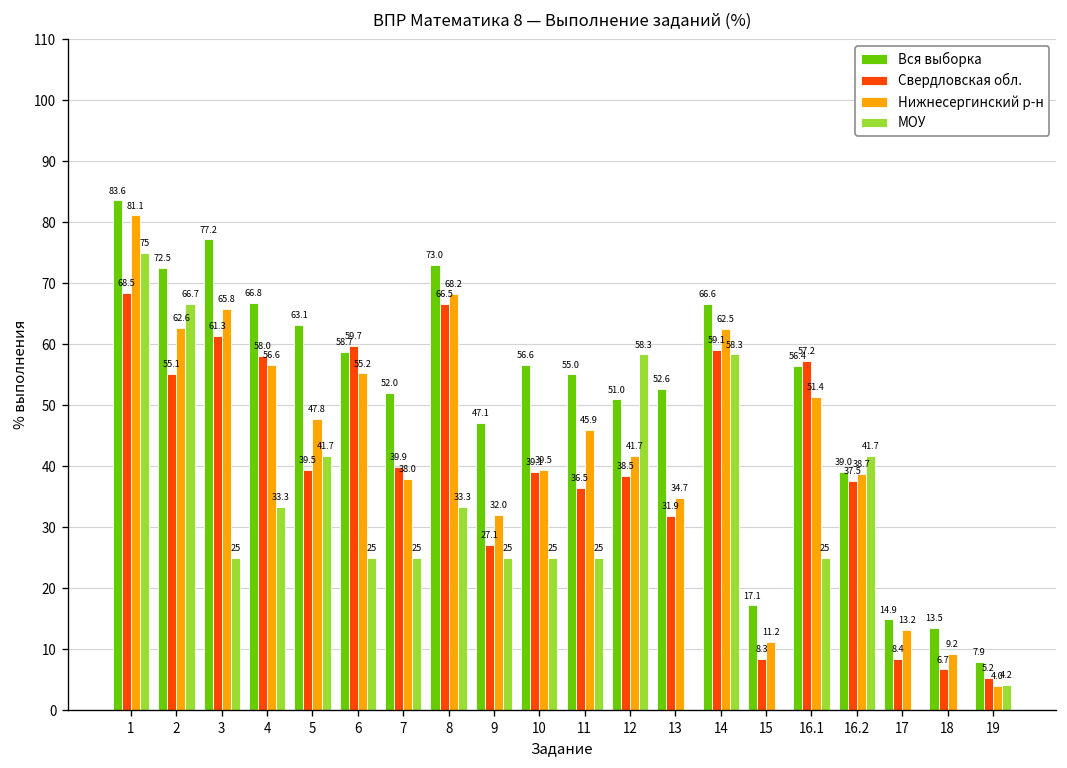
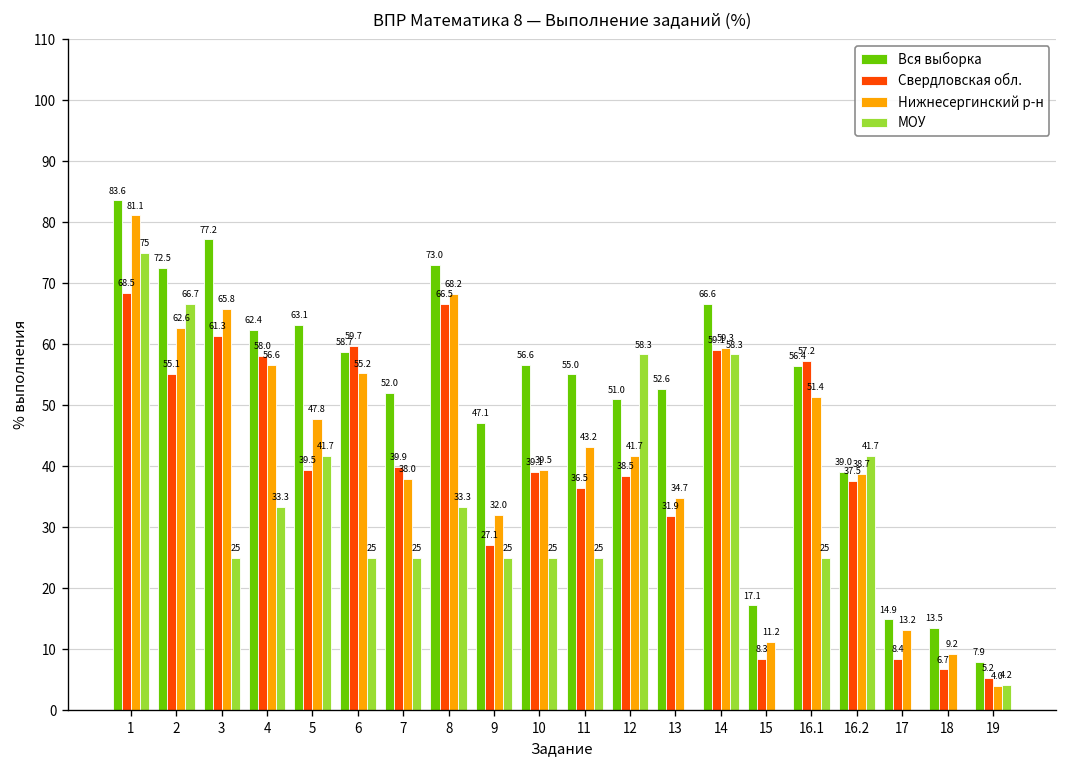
  {
    "Вся выборка": {
      "1": 83.6,
      "2": 72.5,
      "3": 77.2,
-     "4": 66.8,
+     "4": 62.4,
      "5": 63.1,
      "7": 52.0,
      "8": 73.0,
      "9": 47.1,
      "10": 56.6,
      "11": 55.0,
      "12": 51.0,
      "13": 52.6,
      "14": 66.6,
      "15": 17.1,
      "16.2": 39.0,
      "17": 14.9,
      "18": 13.5,
      "19": 7.9
    },
    "Свердловская обл.": {
      "1": 68.5,
      "2": 55.1,
      "3": 61.3,
      "4": 58.0,
      "5": 39.5,
      "7": 39.9,
      "8": 66.5,
      "9": 27.1,
      "11": 36.5,
      "12": 38.5,
      "13": 31.9,
      "15": 8.3,
      "16.2": 37.5,
      "17": 8.4,
      "18": 6.7,
      "19": 5.2
    },
    "Нижнесергинский р-н": {
      "1": 81.1,
      "2": 62.6,
      "3": 65.8,
      "4": 56.6,
      "5": 47.8,
      "6": 55.2,
      "7": 38.0,
      "8": 68.2,
      "9": 32.0,
-     "11": 45.9,
+     "11": 43.2,
      "12": 41.7,
      "13": 34.7,
-     "14": 62.5,
+     "14": 59.3,
      "15": 11.2,
      "16.1": 51.4,
      "16.2": 38.7,
      "17": 13.2,
      "18": 9.2
    },
    "МОУ": {
      "1": 75,
      "2": 66.7,
      "3": 25,
      "4": 33.3,
      "5": 41.7,
      "6": 25,
      "7": 25,
      "8": 33.3,
      "9": 25,
      "10": 25,
      "11": 25,
      "12": 58.3,
      "16.1": 25,
      "16.2": 41.7
    }
  }
